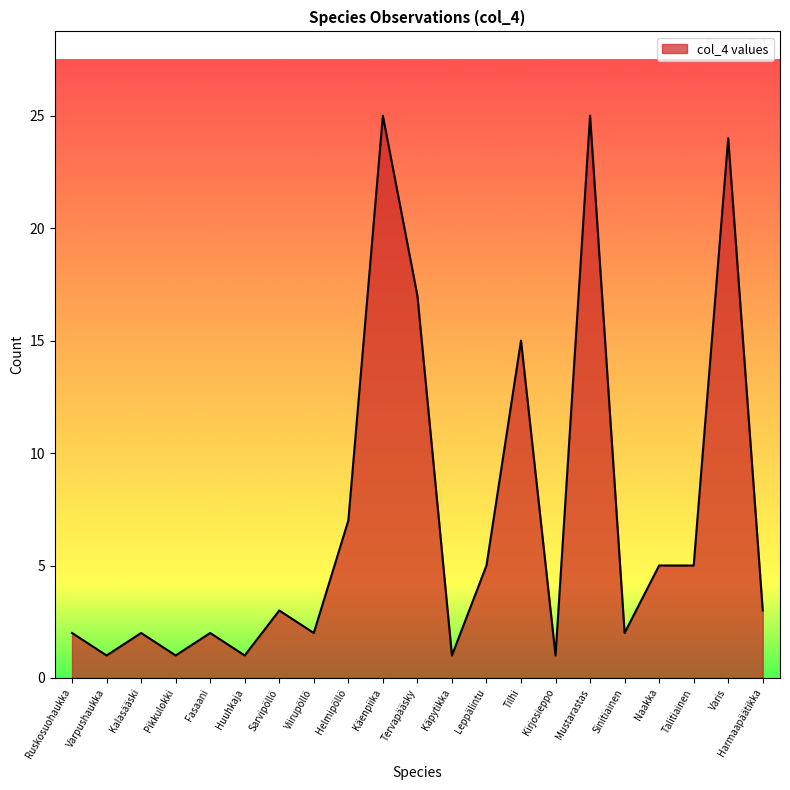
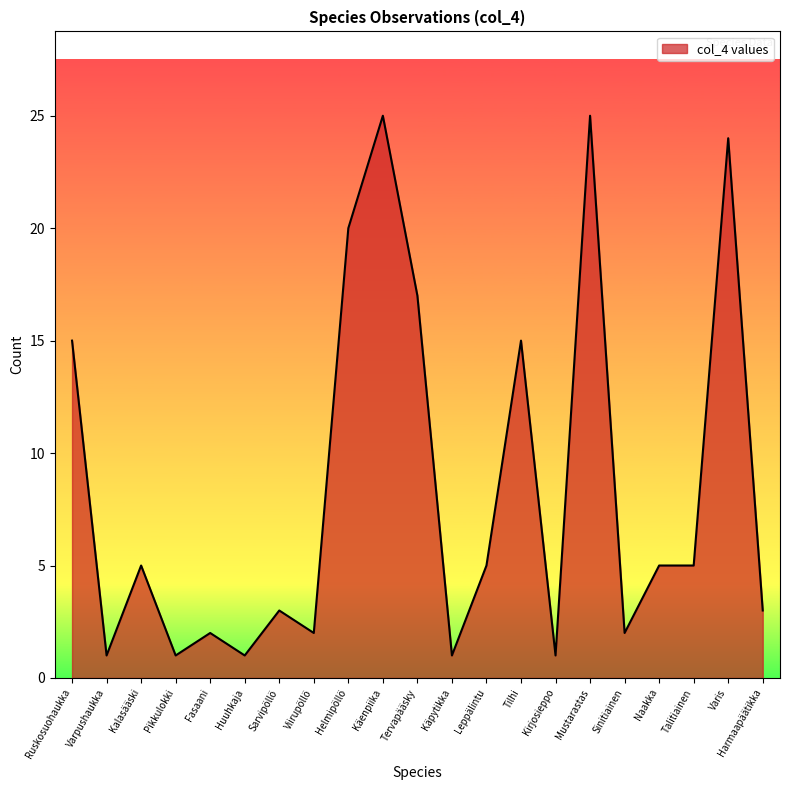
  {
-   "Ruskosuohaukka": 2,
+   "Ruskosuohaukka": 15,
    "Varpushaukka": 1,
-   "Kalasääski": 2,
+   "Kalasääski": 5,
    "Pikkulokki": 1,
    "Fasaani": 2,
    "Huuhkaja": 1,
    "Sarvipöllö": 3,
    "Viirupöllö": 2,
-   "Helmipöllö": 7,
+   "Helmipöllö": 20,
    "Käenpiika": 25,
    "Tervapääsky": 17,
    "Käpytikka": 1,
    "Leppälintu": 5,
    "Tilhi": 15,
    "Kirjosieppo": 1,
    "Mustarastas": 25,
    "Sinitiainen": 2,
    "Naakka": 5,
    "Talitiainen": 5,
    "Varis": 24,
    "Harmaapäätikka": 3
  }
